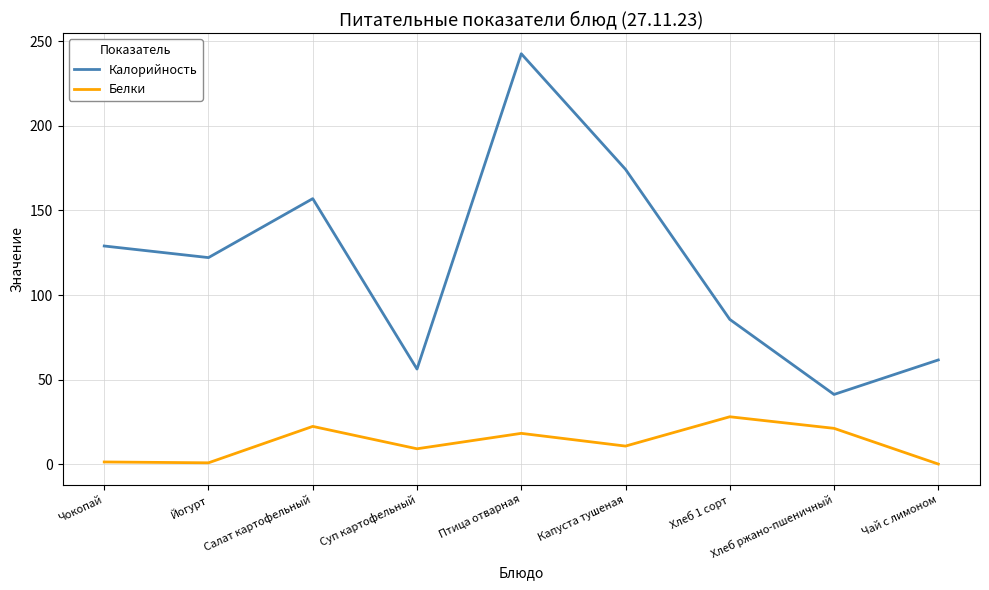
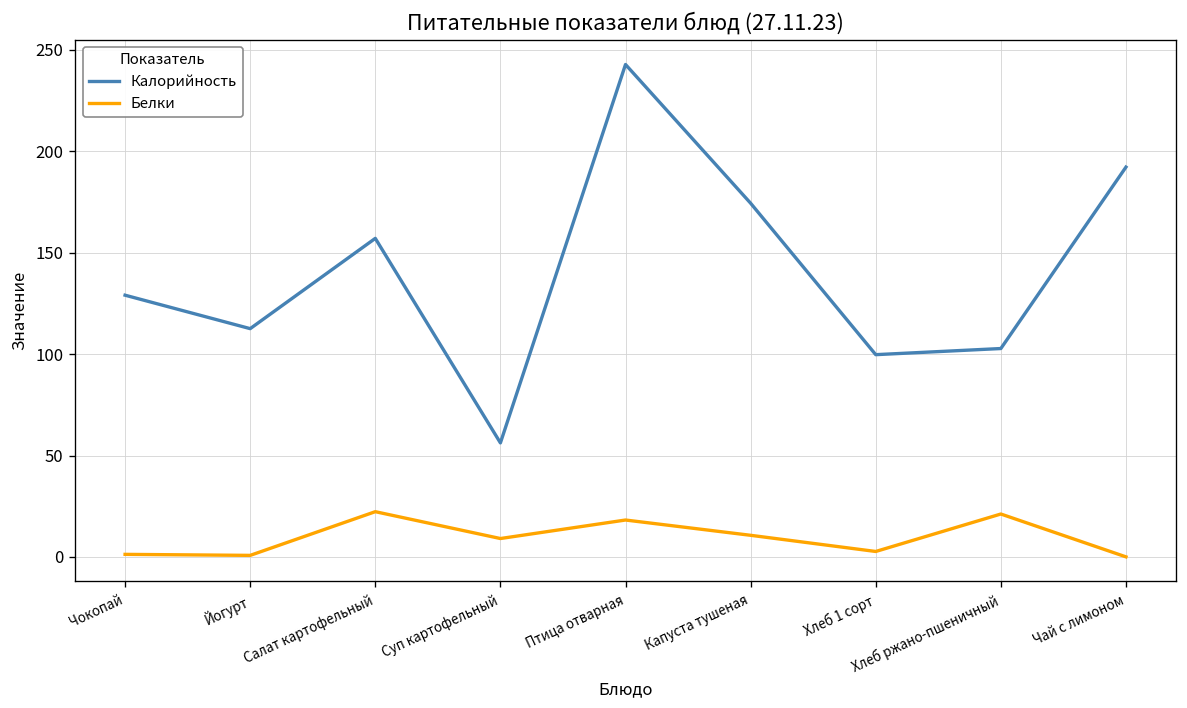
  {
    "Калорийность": {
      "Чокопай": 129,
-     "Йогурт": 122,
+     "Йогурт": 113,
      "Салат картофельный": 157,
      "Суп картофельный": 56,
      "Птица отварная": 243,
      "Капуста тушеная": 174,
-     "Хлеб 1 сорт": 86,
-     "Хлеб ржано-пшеничный": 41,
-     "Чай с лимоном": 62
+     "Хлеб 1 сорт": 100,
+     "Хлеб ржано-пшеничный": 103,
+     "Чай с лимоном": 192
    },
    "Белки": {
      "Чокопай": 1,
      "Йогурт": 1,
      "Салат картофельный": 22,
      "Суп картофельный": 9,
      "Птица отварная": 18,
      "Капуста тушеная": 11,
-     "Хлеб 1 сорт": 28,
+     "Хлеб 1 сорт": 3,
      "Хлеб ржано-пшеничный": 21,
      "Чай с лимоном": 0
    }
  }
